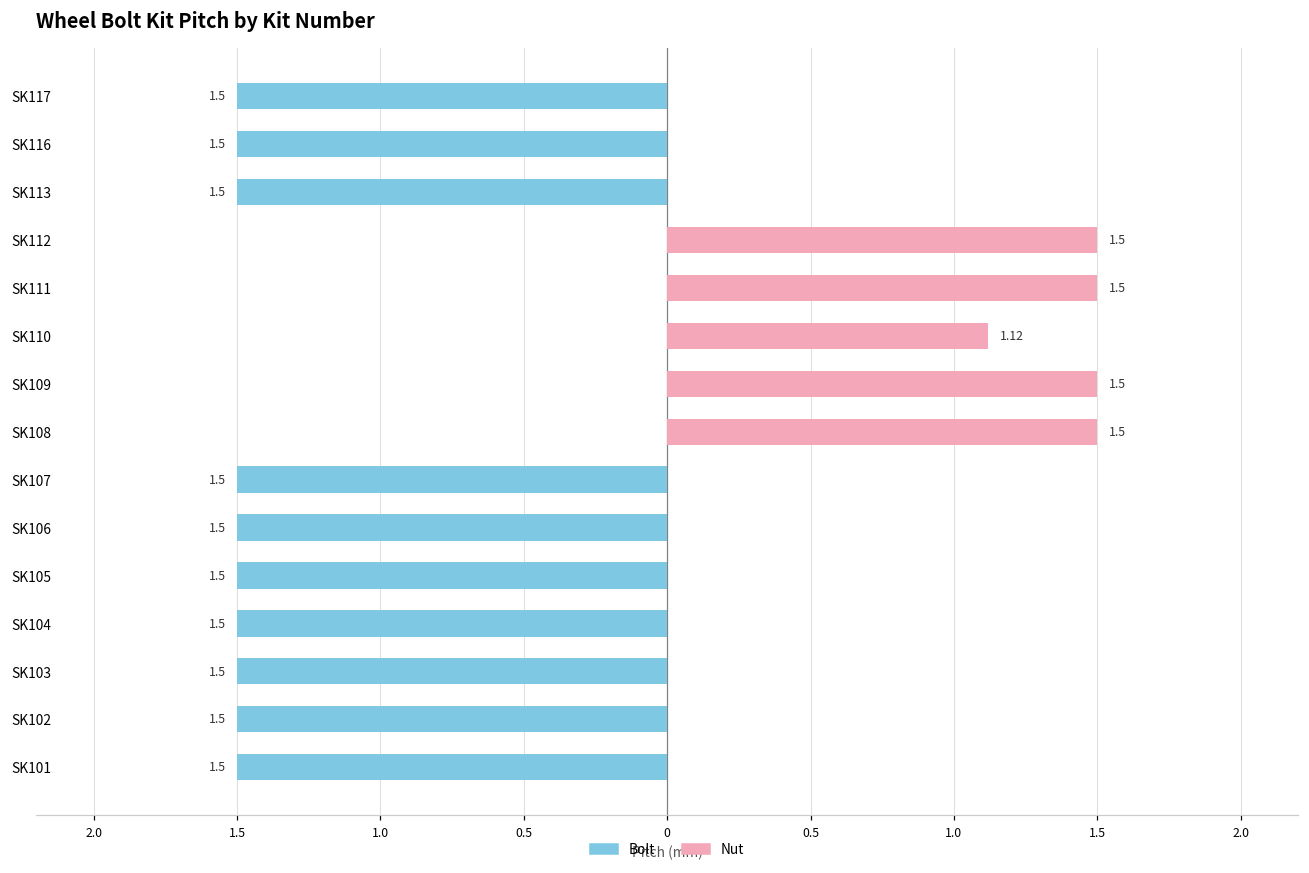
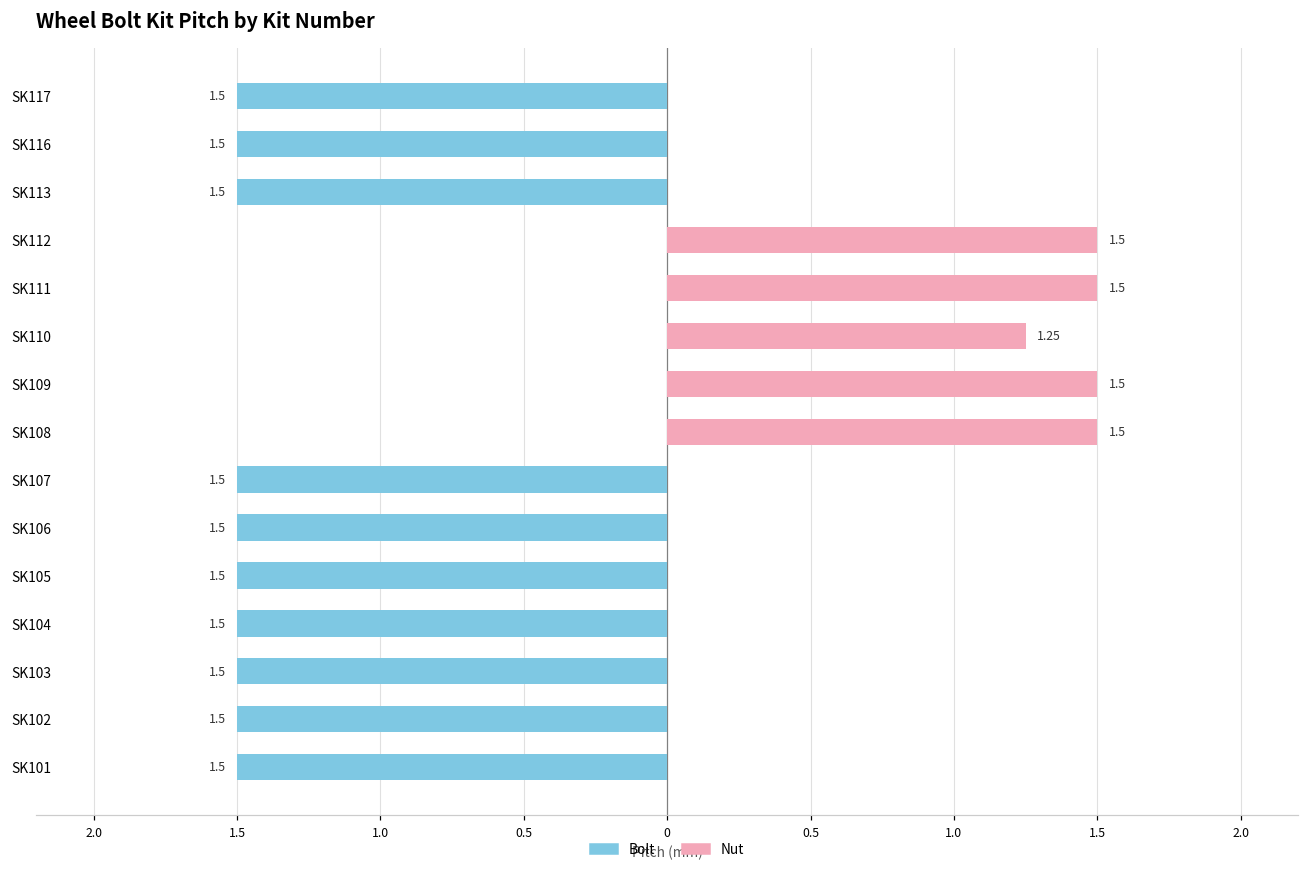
  {
    "Nut": {
      "SK112": 1.5,
      "SK111": 1.5,
-     "SK110": 1.12,
+     "SK110": 1.25,
      "SK109": 1.5,
      "SK108": 1.5
    }
  }
